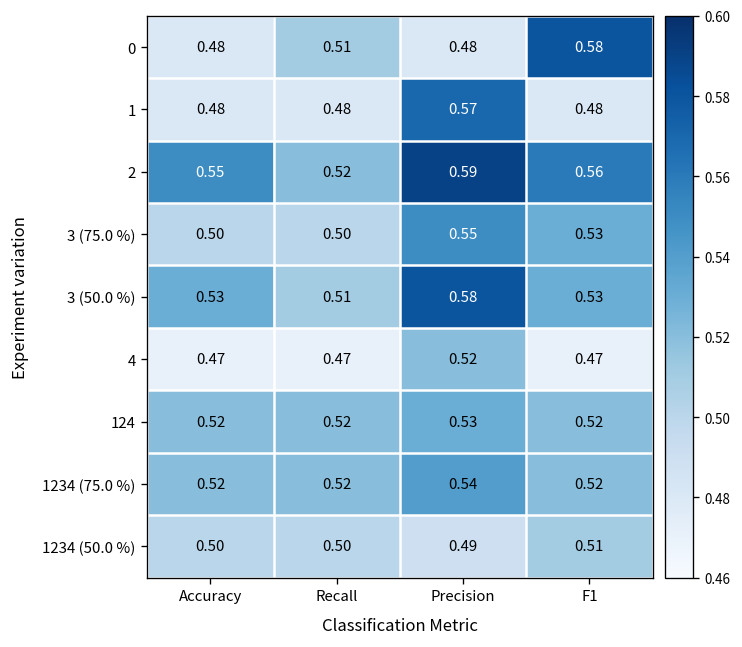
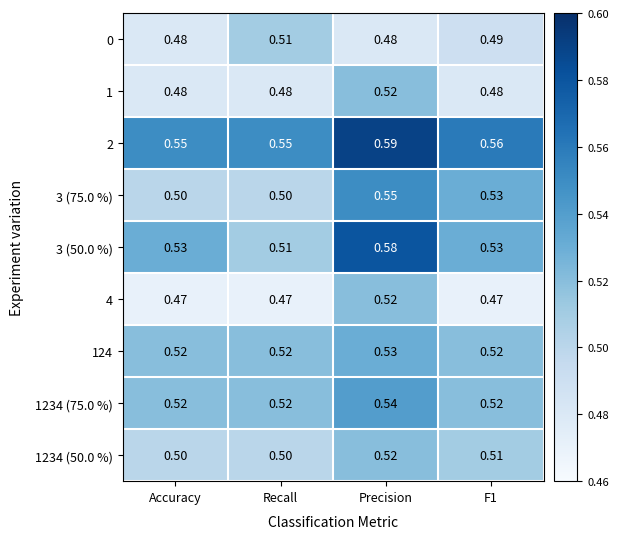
  {
    "0": {
      "Accuracy": 0.48,
      "Recall": 0.51,
      "Precision": 0.48,
-     "F1": 0.58
+     "F1": 0.49
    },
    "1": {
      "Accuracy": 0.48,
      "Recall": 0.48,
-     "Precision": 0.57,
+     "Precision": 0.52,
      "F1": 0.48
    },
    "2": {
      "Accuracy": 0.55,
-     "Recall": 0.52,
+     "Recall": 0.55,
      "Precision": 0.59,
      "F1": 0.56
    },
    "3 (75.0 %)": {
      "Accuracy": 0.50,
      "Recall": 0.50,
      "Precision": 0.55,
      "F1": 0.53
    },
    "3 (50.0 %)": {
      "Accuracy": 0.53,
      "Recall": 0.51,
      "Precision": 0.58,
      "F1": 0.53
    },
    "4": {
      "Accuracy": 0.47,
      "Recall": 0.47,
      "Precision": 0.52,
      "F1": 0.47
    },
    "124": {
      "Accuracy": 0.52,
      "Recall": 0.52,
      "Precision": 0.53,
      "F1": 0.52
    },
    "1234 (75.0 %)": {
      "Accuracy": 0.52,
      "Recall": 0.52,
      "Precision": 0.54,
      "F1": 0.52
    },
    "1234 (50.0 %)": {
      "Accuracy": 0.50,
      "Recall": 0.50,
-     "Precision": 0.49,
+     "Precision": 0.52,
      "F1": 0.51
    }
  }
